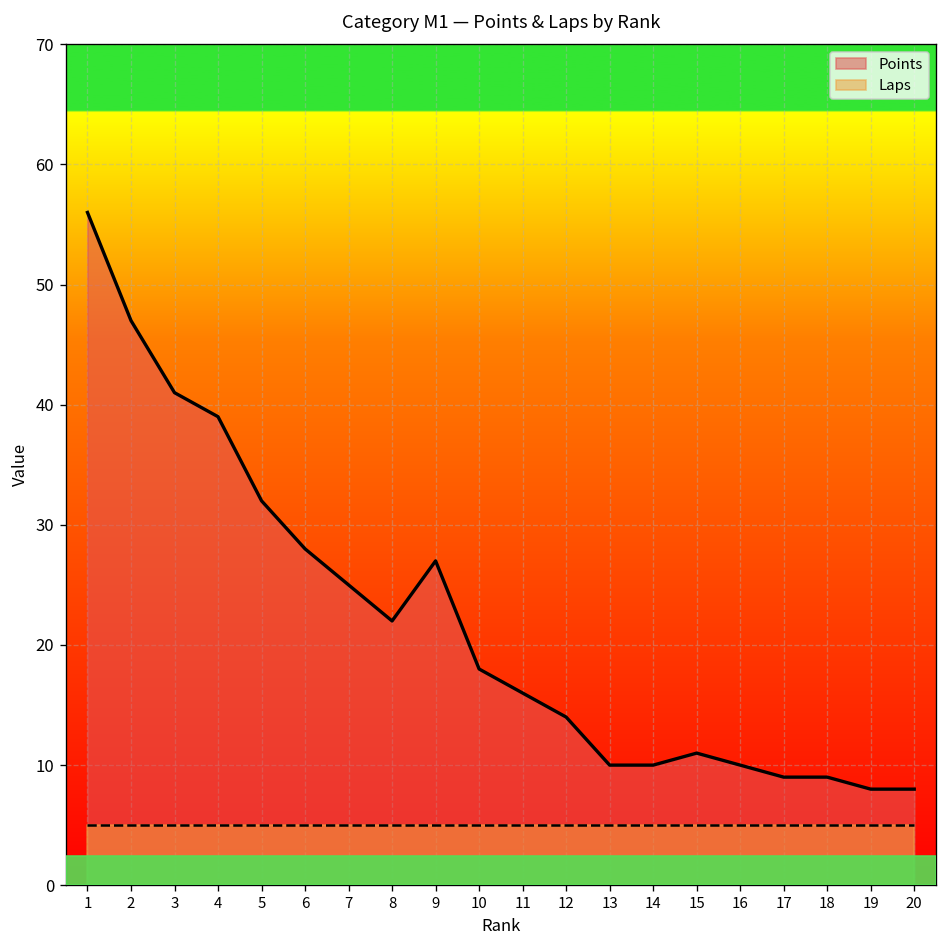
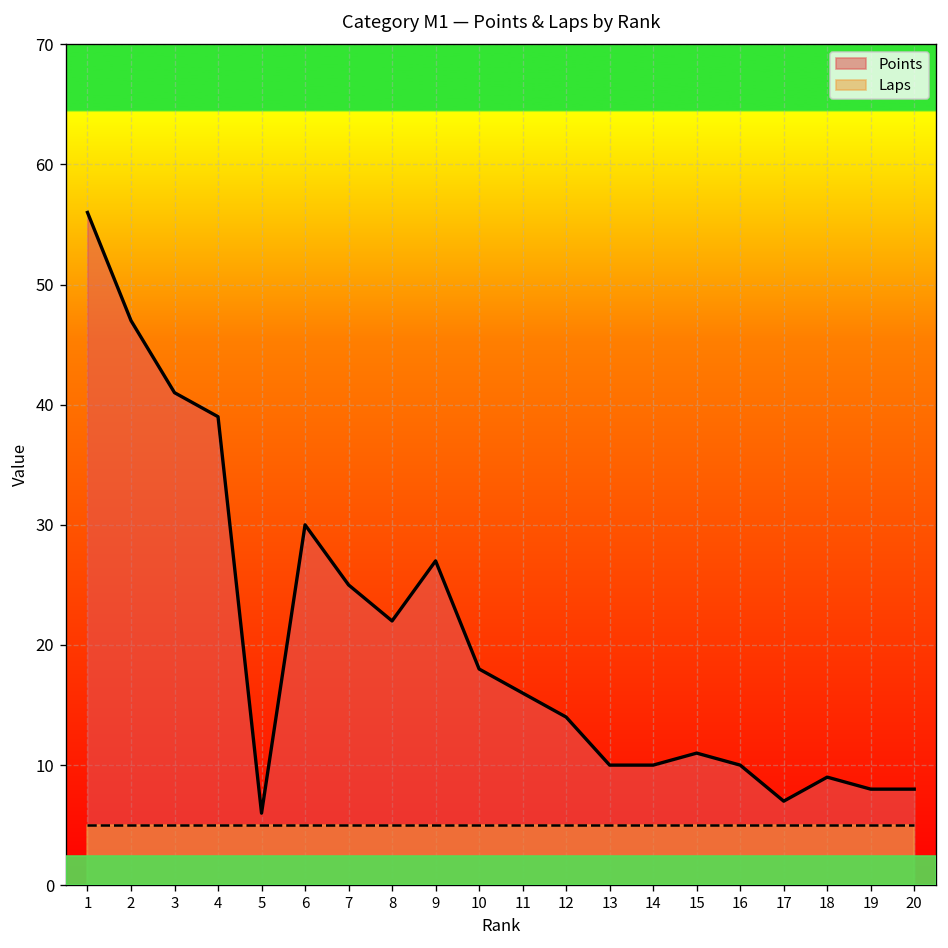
  {
    "Points": {
      "1": 56,
      "2": 47,
      "3": 41,
      "4": 39,
-     "5": 32,
-     "6": 28,
+     "5": 6,
+     "6": 30,
      "7": 25,
      "8": 22,
      "9": 27,
      "10": 18,
      "11": 16,
      "12": 14,
      "13": 10,
      "14": 10,
      "15": 11,
      "16": 10,
-     "17": 9,
+     "17": 7,
      "18": 9,
      "19": 8,
      "20": 8
    },
    "Laps": {
      "1": 5,
      "2": 5,
      "3": 5,
      "4": 5,
      "5": 5,
      "6": 5,
      "7": 5,
      "8": 5,
      "9": 5,
      "10": 5,
      "11": 5,
      "12": 5,
      "13": 5,
      "14": 5,
      "15": 5,
      "16": 5,
      "17": 5,
      "18": 5,
      "19": 5,
      "20": 5
    }
  }
